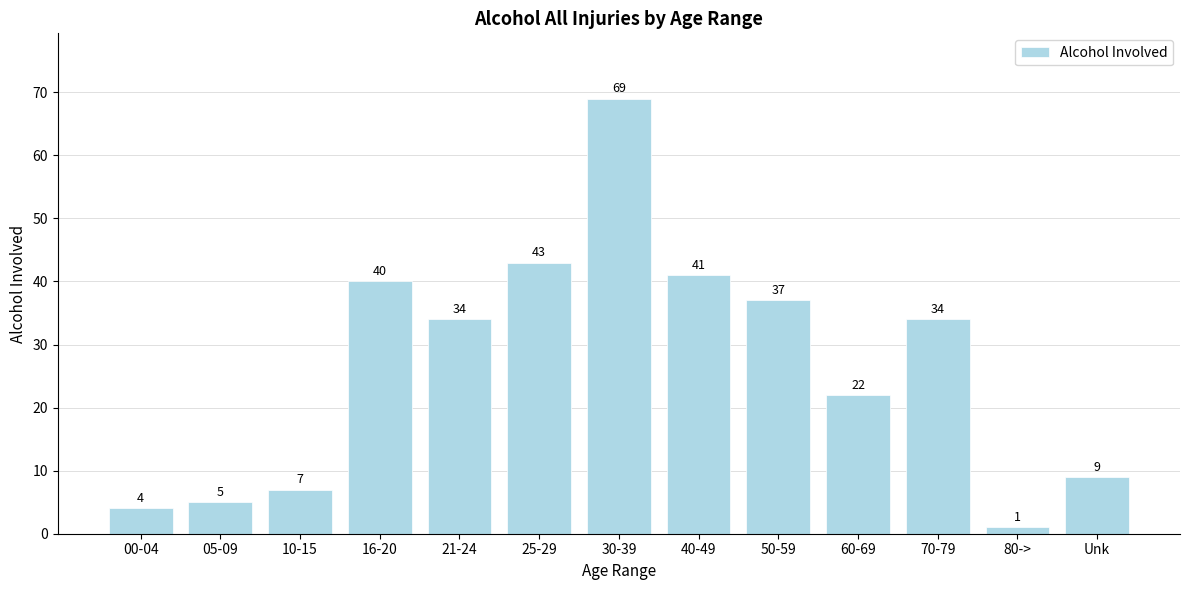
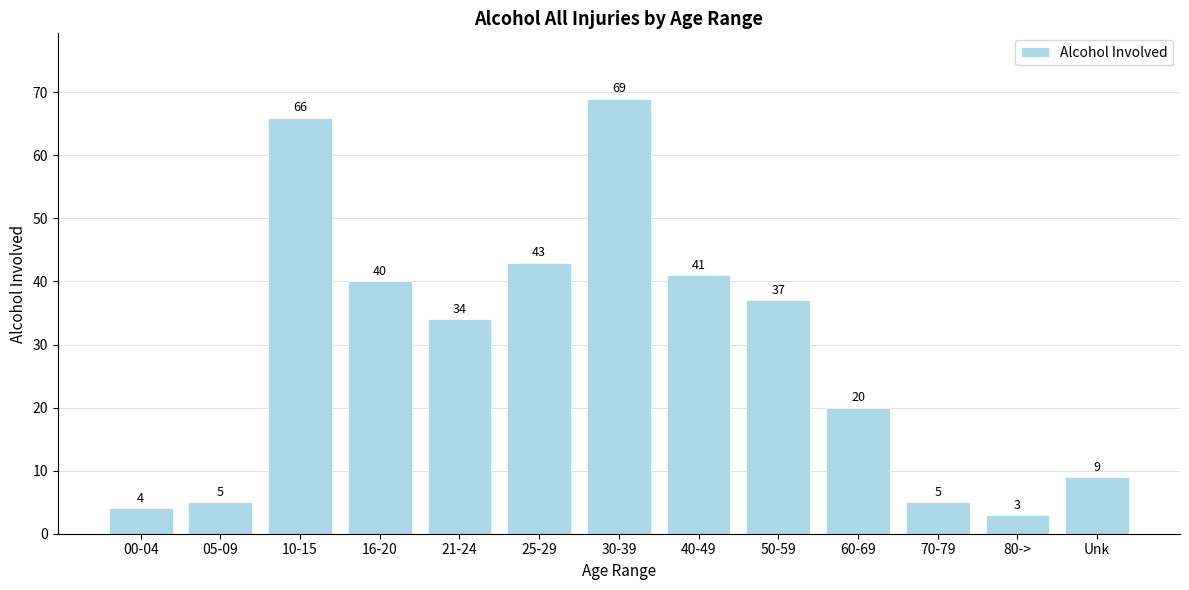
  {
    "00-04": 4,
    "05-09": 5,
-   "10-15": 7,
+   "10-15": 66,
    "16-20": 40,
    "21-24": 34,
    "25-29": 43,
    "30-39": 69,
    "40-49": 41,
    "50-59": 37,
-   "60-69": 22,
-   "70-79": 34,
-   "80->": 1,
+   "60-69": 20,
+   "70-79": 5,
+   "80->": 3,
    "Unk": 9
  }
